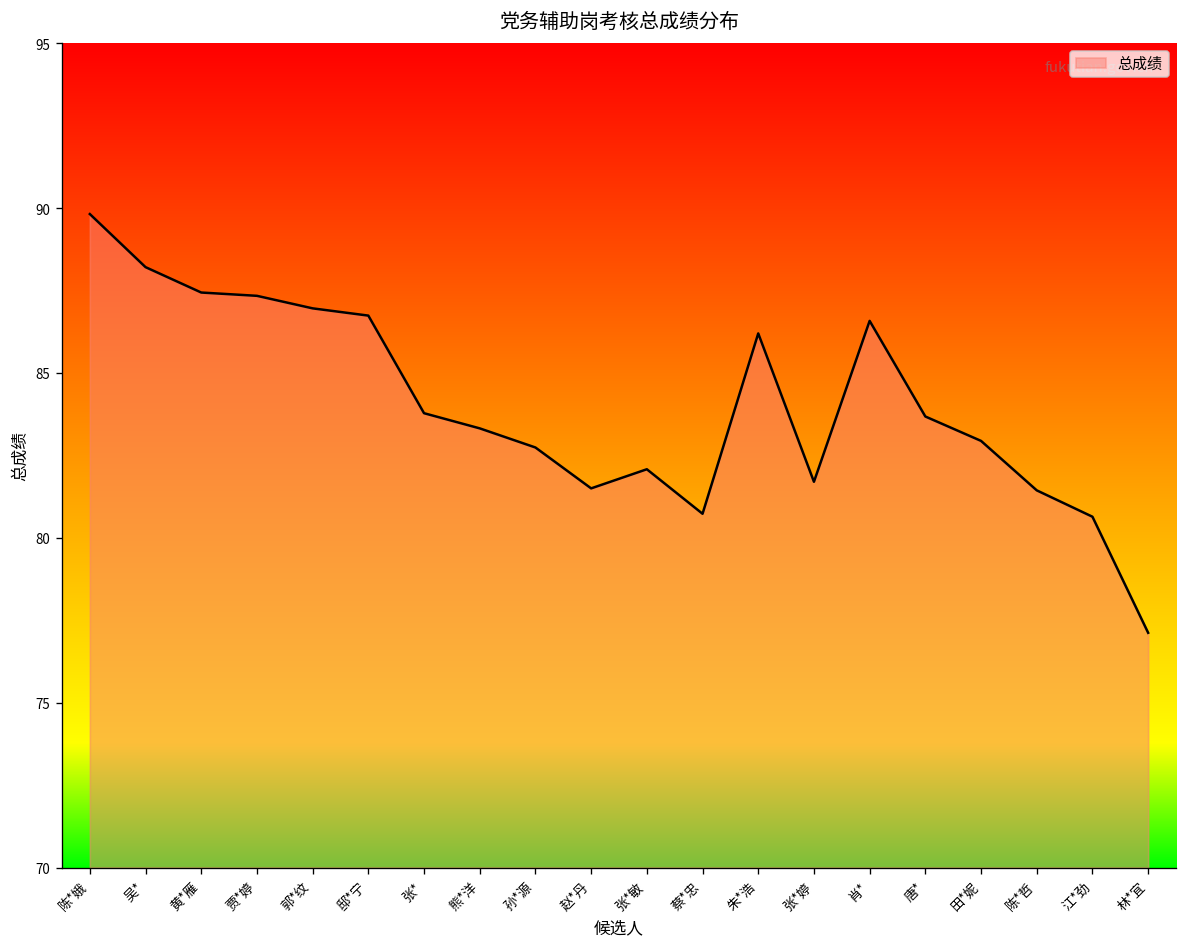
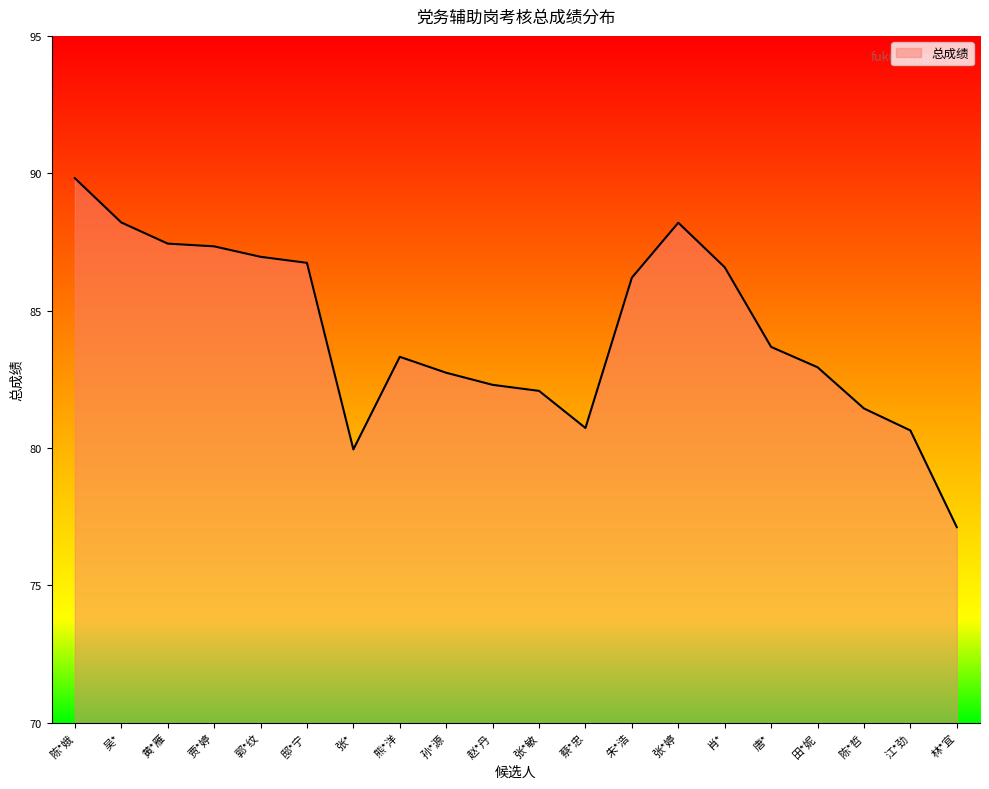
  {
    "陈*娥": 89.8,
    "吴*": 88.2,
    "黄*雁": 87.4,
    "贾*婷": 87.3,
    "郭*纹": 87.0,
    "邸*宁": 86.7,
-   "张*": 83.8,
+   "张*": 80.0,
    "熊*洋": 83.3,
    "孙*源": 82.7,
-   "赵*丹": 81.5,
+   "赵*丹": 82.3,
    "张*敏": 82.1,
    "蔡*忠": 80.7,
    "朱*浩": 86.2,
-   "张*婷": 81.7,
+   "张*婷": 88.2,
    "肖*": 86.6,
    "唐*": 83.7,
    "田*妮": 82.9,
    "陈*哲": 81.4,
    "江*劲": 80.6,
    "林*宜": 77.1
  }
